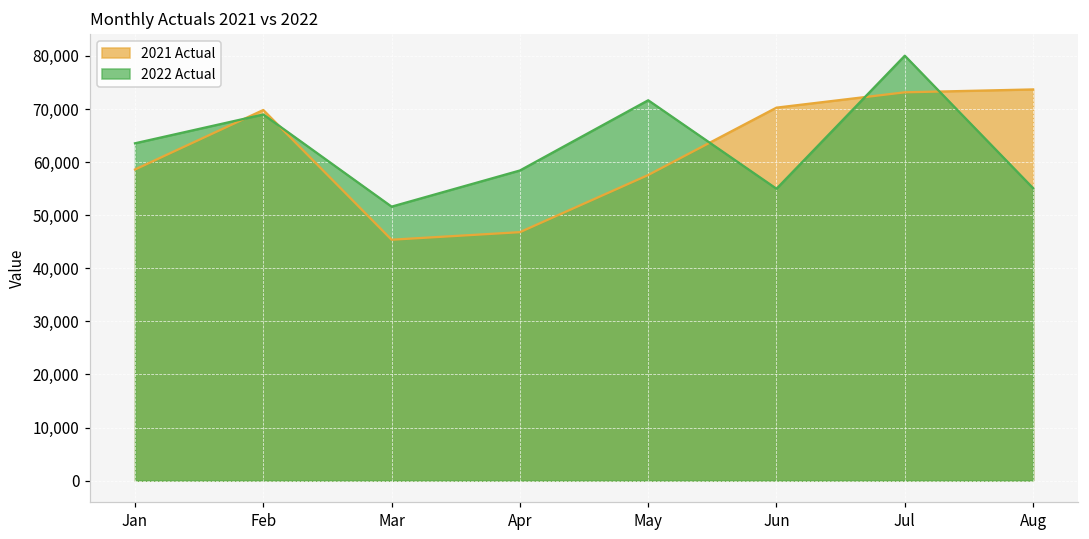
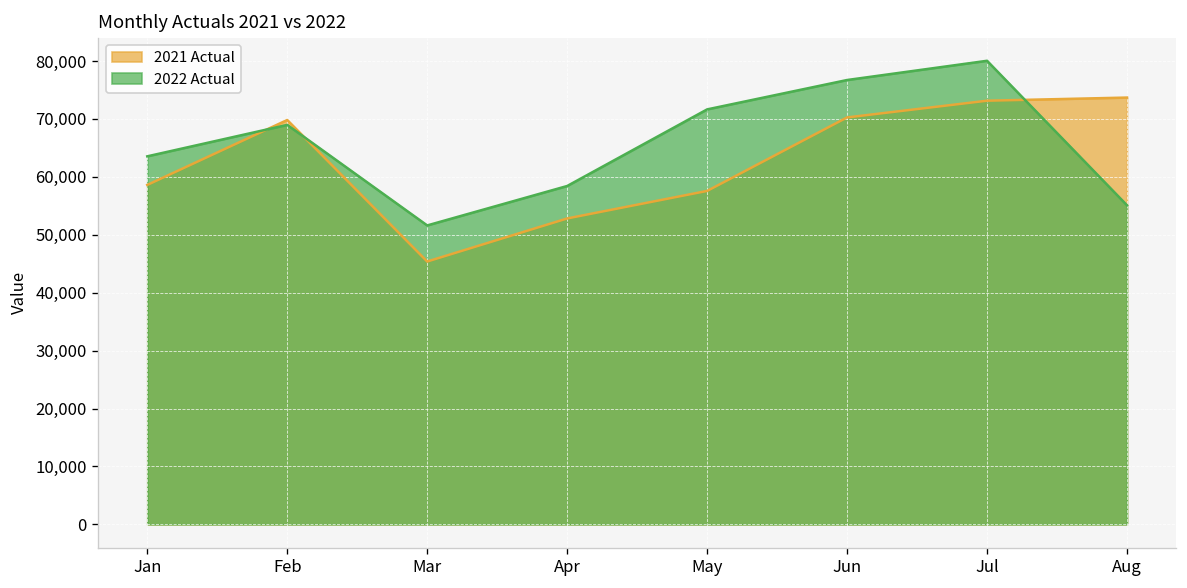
  {
    "2021 Actual": {
      "Jan": "59,000",
      "Feb": "70,000",
      "Mar": "45,000",
-     "Apr": "47,000",
+     "Apr": "53,000",
      "May": "58,000",
      "Jun": "70,000",
      "Jul": "73,000",
      "Aug": "74,000"
    },
    "2022 Actual": {
      "Jan": "64,000",
      "Feb": "69,000",
      "Mar": "52,000",
      "Apr": "58,000",
      "May": "72,000",
-     "Jun": "55,000",
+     "Jun": "77,000",
      "Jul": "80,000",
      "Aug": "55,000"
    }
  }
